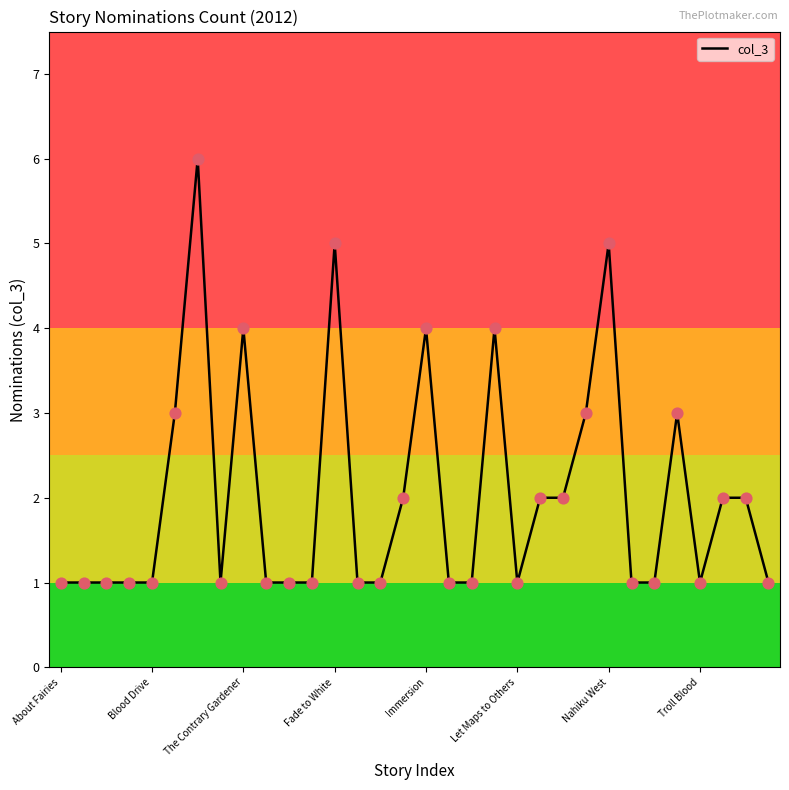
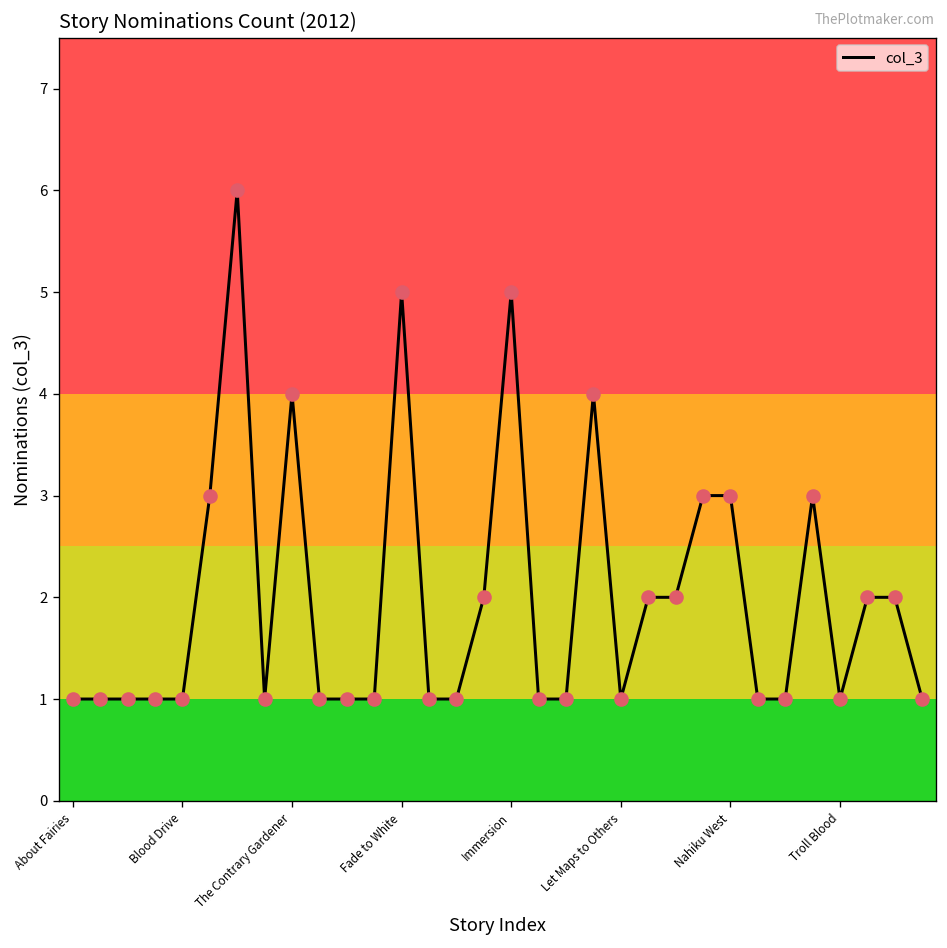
  {
    "About Fairies": 1,
    "Blood Drive": 1,
    "The Contrary Gardener": 4,
    "Fade to White": 5,
-   "Immersion": 4,
+   "Immersion": 5,
    "Let Maps to Others": 1,
-   "Nahiku West": 5,
+   "Nahiku West": 3,
    "Troll Blood": 1
  }
